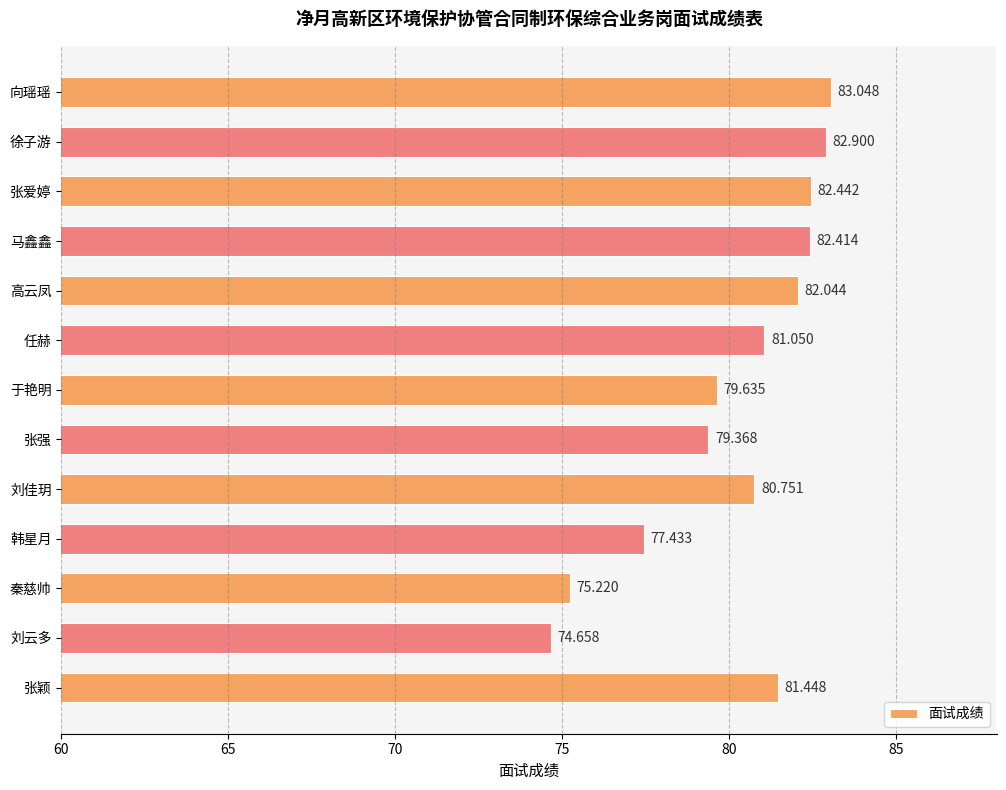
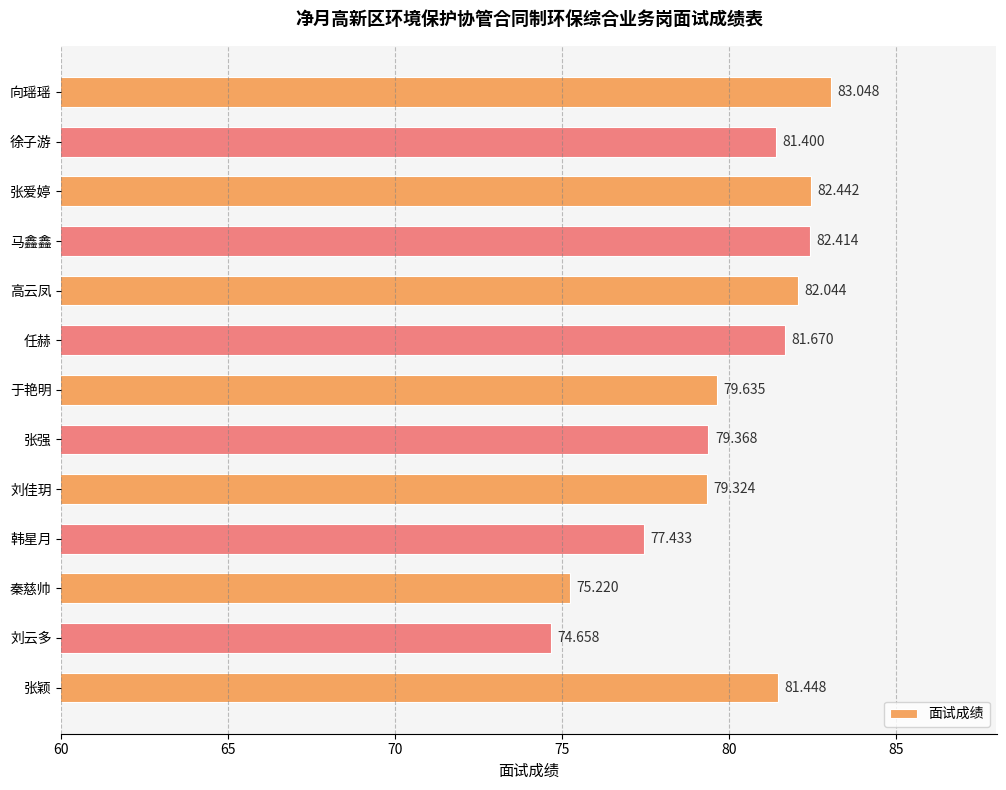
  {
    "向瑶瑶": 83.048,
-   "徐子游": 82.900,
+   "徐子游": 81.400,
    "张爱婷": 82.442,
    "马鑫鑫": 82.414,
    "高云凤": 82.044,
-   "任赫": 81.050,
+   "任赫": 81.670,
    "于艳明": 79.635,
    "张强": 79.368,
-   "刘佳玥": 80.751,
+   "刘佳玥": 79.324,
    "韩星月": 77.433,
    "秦慈帅": 75.220,
    "刘云多": 74.658,
    "张颖": 81.448
  }
